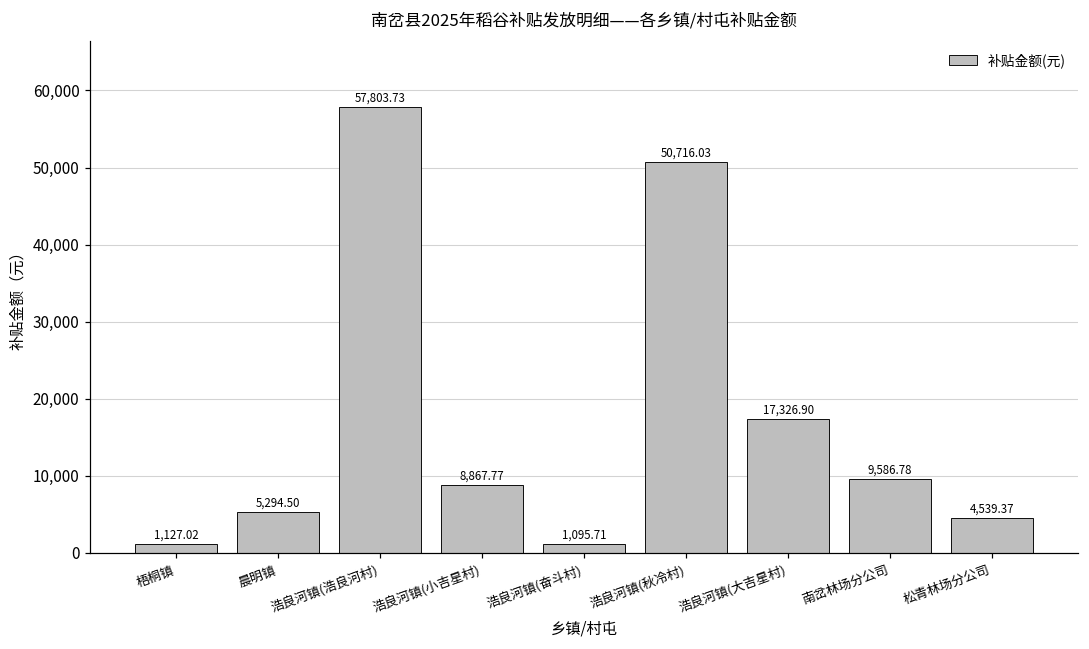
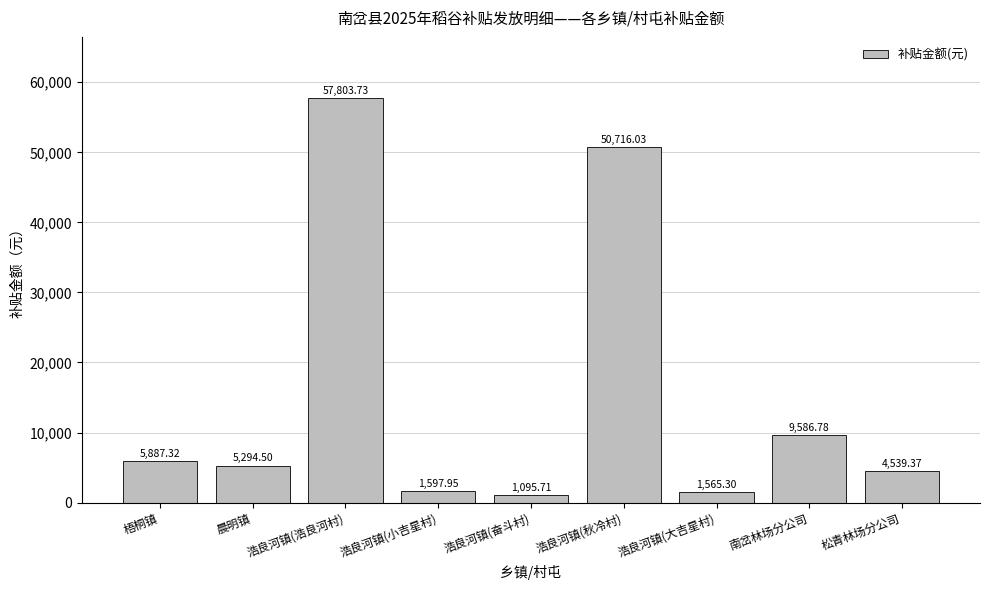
  {
-   "梧桐镇": "1,127.02",
+   "梧桐镇": "5,887.32",
    "晨明镇": "5,294.50",
    "浩良河镇(浩良河村)": "57,803.73",
-   "浩良河镇(小吉星村)": "8,867.77",
+   "浩良河镇(小吉星村)": "1,597.95",
    "浩良河镇(奋斗村)": "1,095.71",
    "浩良河镇(秋冷村)": "50,716.03",
-   "浩良河镇(大吉星村)": "17,326.90",
+   "浩良河镇(大吉星村)": "1,565.30",
    "南岔林场分公司": "9,586.78",
    "松青林场分公司": "4,539.37"
  }
